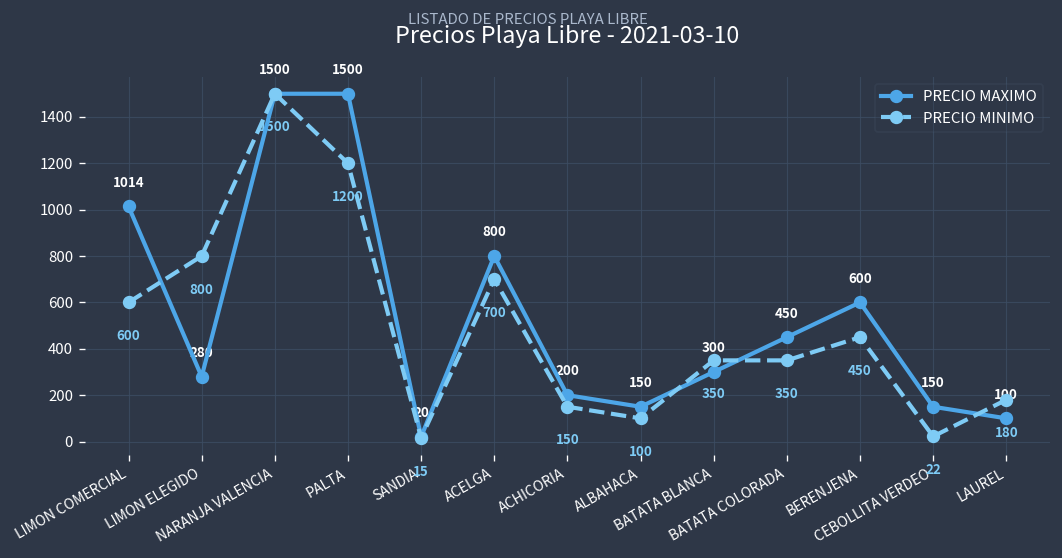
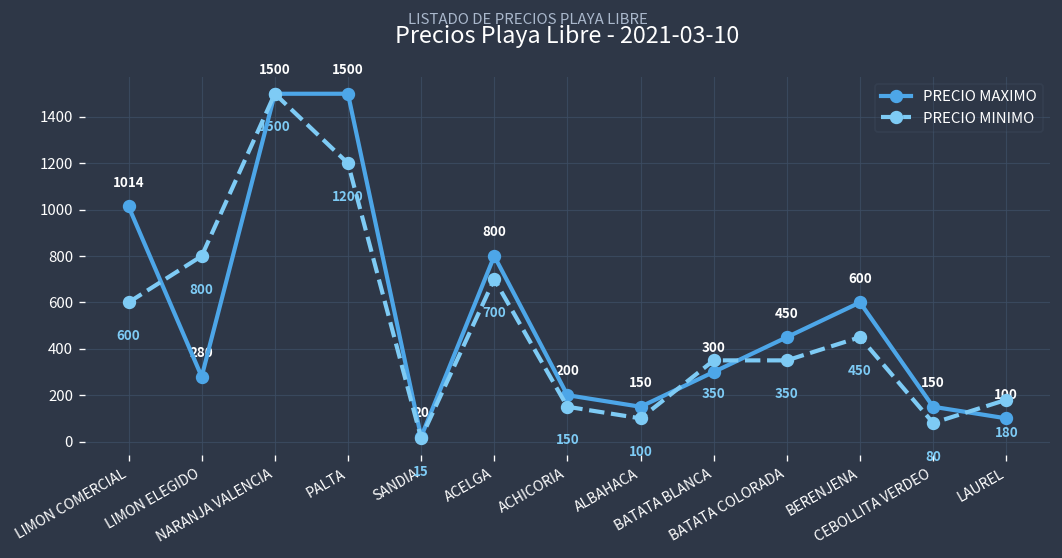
  {
    "PRECIO MAXIMO": {
      "LIMON COMERCIAL": 1014,
      "LIMON ELEGIDO": 280,
      "PALTA": 1500,
      "ACELGA": 800,
      "ACHICORIA": 200,
      "ALBAHACA": 150,
      "BATATA BLANCA": 300,
      "BATATA COLORADA": 450,
      "BERENJENA": 600,
      "CEBOLLITA VERDEO": 150
    },
    "PRECIO MINIMO": {
      "LIMON COMERCIAL": 600,
      "LIMON ELEGIDO": 800,
      "PALTA": 1200,
      "ACELGA": 700,
      "ACHICORIA": 150,
      "ALBAHACA": 100,
      "BATATA BLANCA": 350,
      "BATATA COLORADA": 350,
      "BERENJENA": 450,
-     "CEBOLLITA VERDEO": 22,
+     "CEBOLLITA VERDEO": 80,
      "LAUREL": 180
    }
  }
